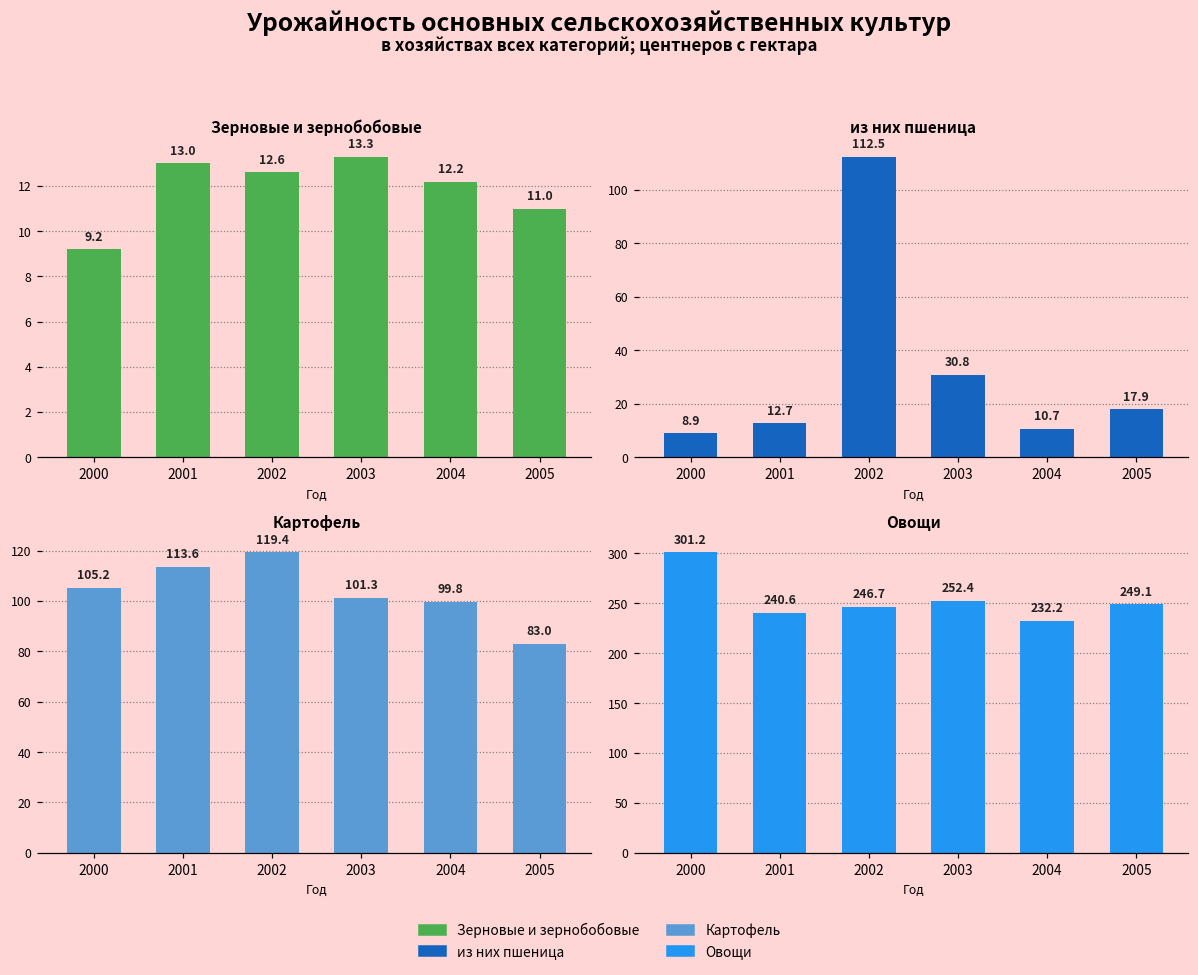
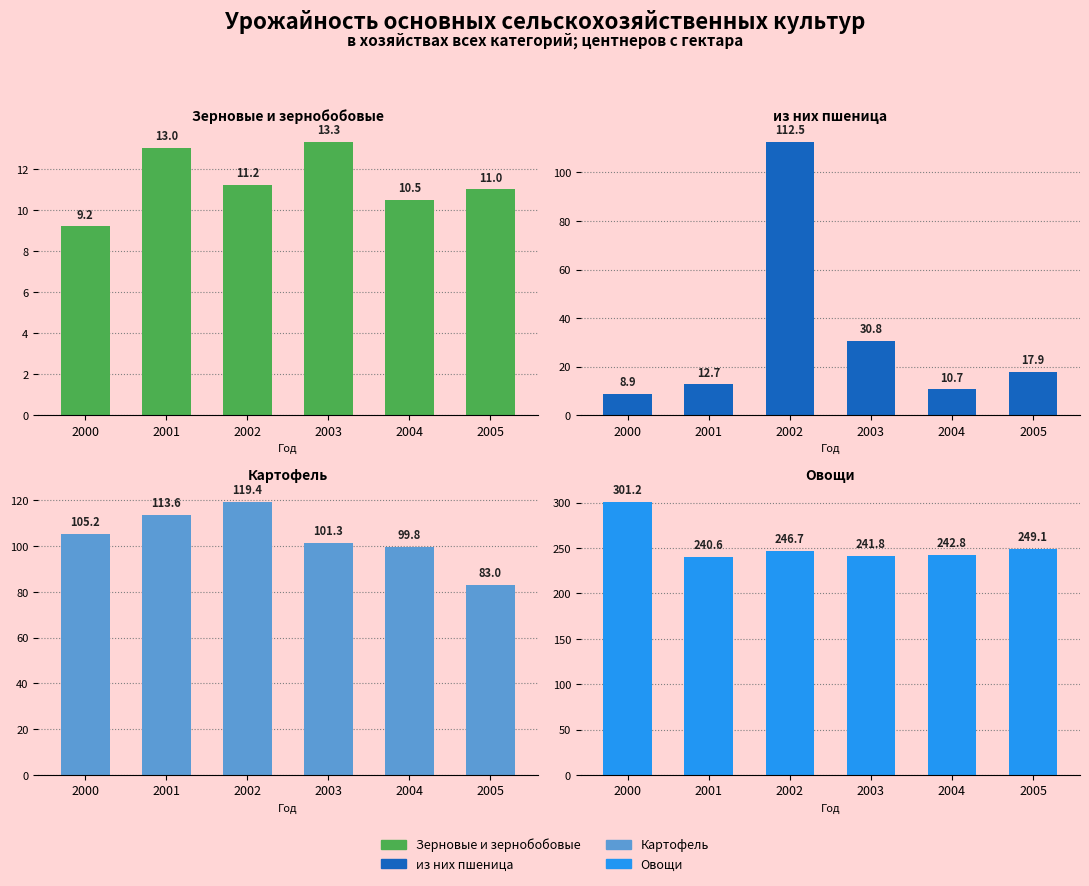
  {
    "Зерновые и зернобобовые": {
      "2000": 9.2,
      "2001": 13.0,
-     "2002": 12.6,
+     "2002": 11.2,
      "2003": 13.3,
-     "2004": 12.2,
+     "2004": 10.5,
      "2005": 11.0
    },
    "из них пшеница": {
      "2000": 8.9,
      "2001": 12.7,
      "2002": 112.5,
      "2003": 30.8,
      "2004": 10.7,
      "2005": 17.9
    },
    "Картофель": {
      "2000": 105.2,
      "2001": 113.6,
      "2002": 119.4,
      "2003": 101.3,
      "2004": 99.8,
      "2005": 83.0
    },
    "Овощи": {
      "2000": 301.2,
      "2001": 240.6,
      "2002": 246.7,
-     "2003": 252.4,
-     "2004": 232.2,
+     "2003": 241.8,
+     "2004": 242.8,
      "2005": 249.1
    }
  }
